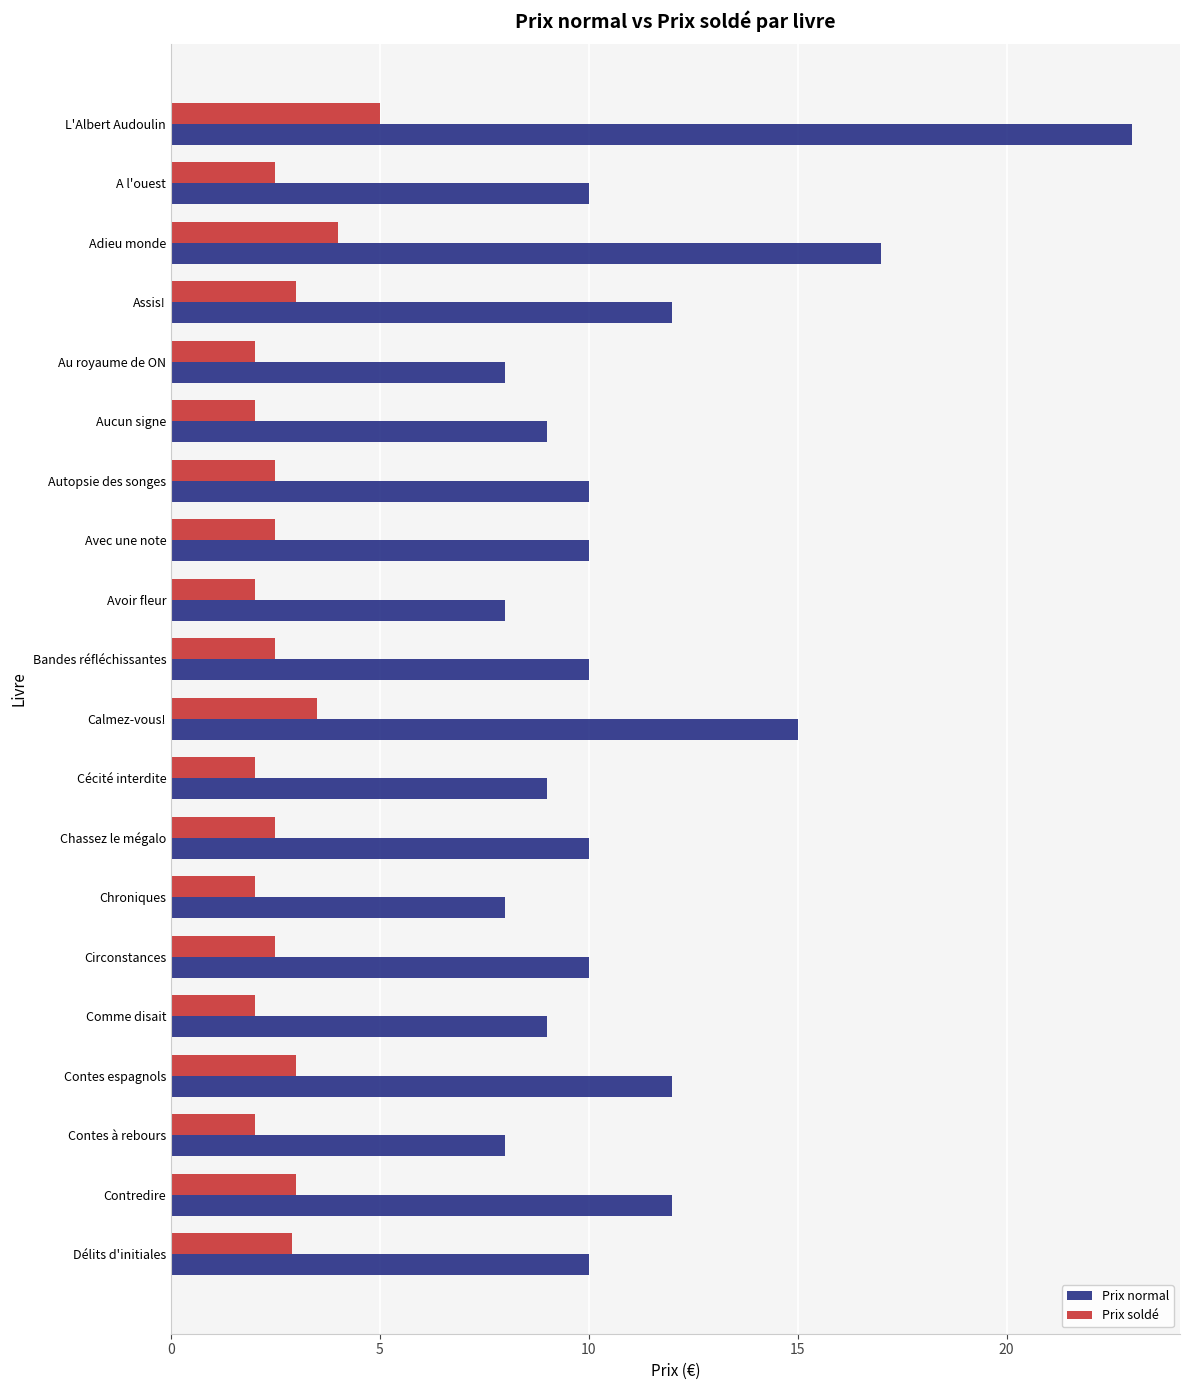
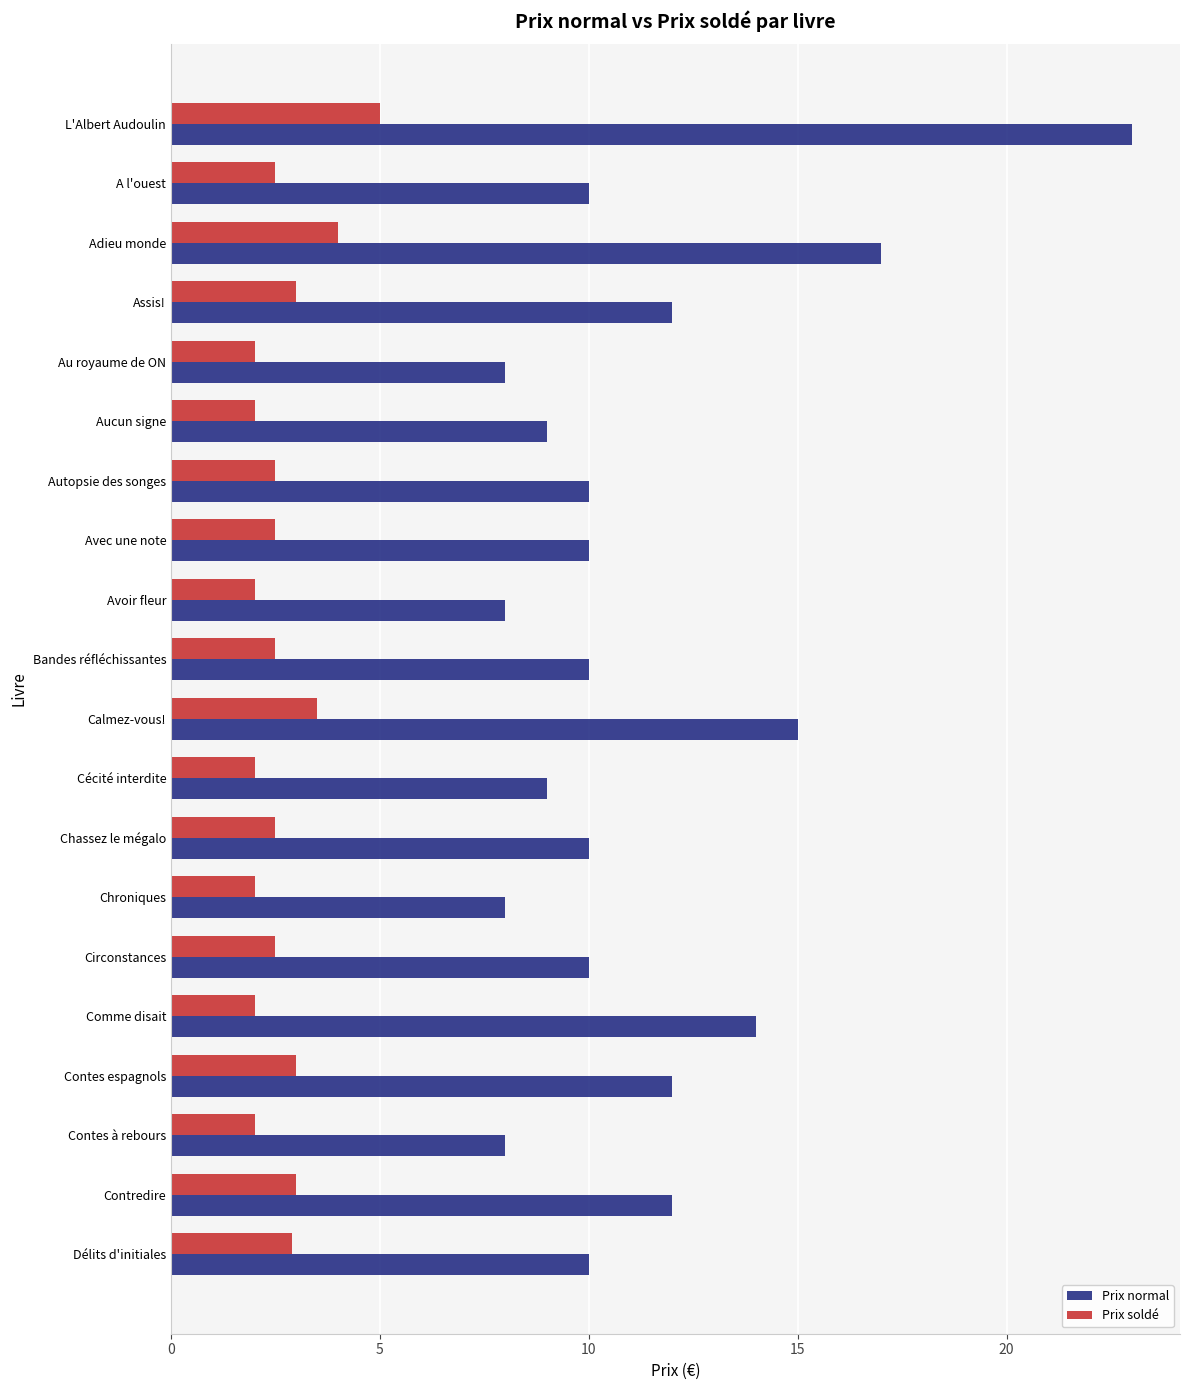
  {
    "Prix normal": {
      "L'Albert Audoulin": 23,
      "A l'ouest": 10,
      "Adieu monde": 17,
      "Assis!": 12,
      "Au royaume de ON": 8,
      "Aucun signe": 9,
      "Autopsie des songes": 10,
      "Avec une note": 10,
      "Avoir fleur": 8,
      "Bandes réfléchissantes": 10,
      "Calmez-vous!": 15,
      "Cécité interdite": 9,
      "Chassez le mégalo": 10,
      "Chroniques": 8,
      "Circonstances": 10,
-     "Comme disait": 9,
+     "Comme disait": 14,
      "Contes espagnols": 12,
      "Contes à rebours": 8,
      "Contredire": 12,
      "Délits d'initiales": 10
    },
    "Prix soldé": {
      "L'Albert Audoulin": 5,
      "A l'ouest": 2.5,
      "Adieu monde": 4,
      "Assis!": 3,
      "Au royaume de ON": 2,
      "Aucun signe": 2,
      "Autopsie des songes": 2.5,
      "Avec une note": 2.5,
      "Avoir fleur": 2,
      "Bandes réfléchissantes": 2.5,
      "Calmez-vous!": 3.5,
      "Cécité interdite": 2,
      "Chassez le mégalo": 2.5,
      "Chroniques": 2,
      "Circonstances": 2.5,
      "Comme disait": 2,
      "Contes espagnols": 3,
      "Contes à rebours": 2,
      "Contredire": 3,
      "Délits d'initiales": 2.9
    }
  }
